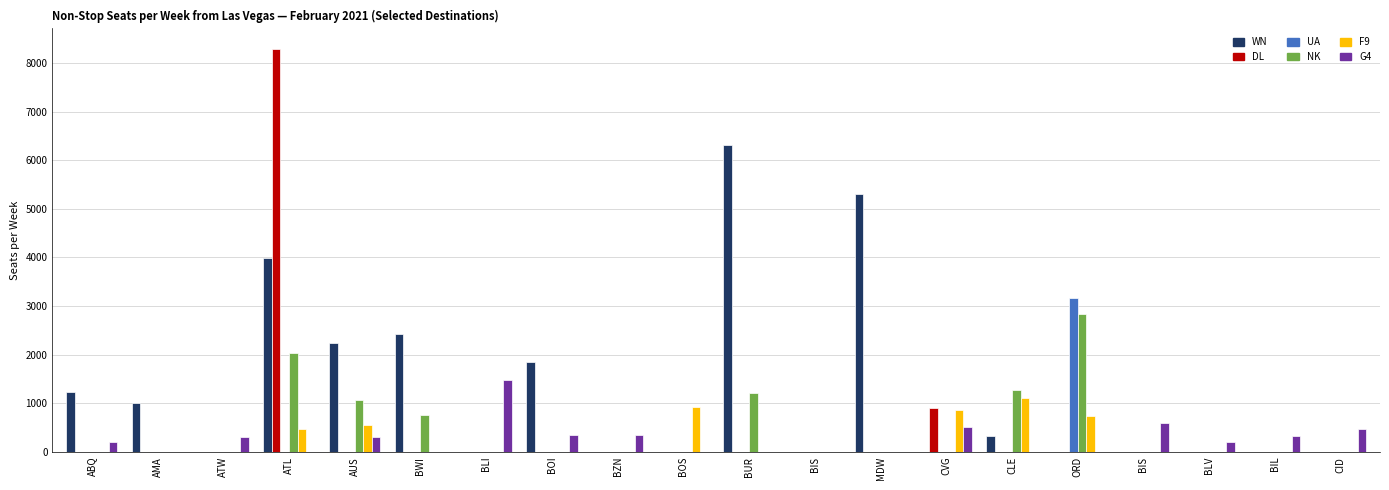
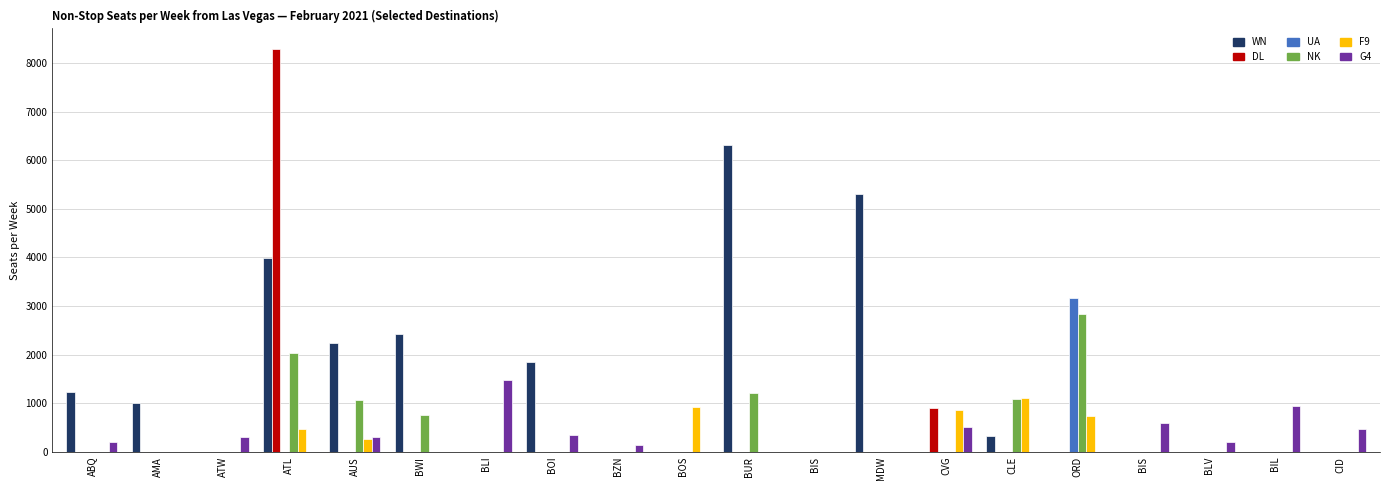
  {
    "WN": {
      "ABQ": 1200,
      "AMA": 1000,
      "ATW": 0,
      "ATL": 4000,
      "AUS": 2200,
      "BWI": 2400,
      "BLI": 0,
      "BOI": 1900,
      "BZN": 0,
      "BOS": 0,
      "BUR": 6300,
      "MDW": 5300,
      "CVG": 0,
      "CLE": 300,
      "ORD": 0,
      "BLV": 0,
      "BIL": 0,
      "CID": 0
    },
    "DL": {
      "ABQ": 0,
      "AMA": 0,
      "ATW": 0,
      "ATL": 8300,
      "AUS": 0,
      "BWI": 0,
      "BLI": 0,
      "BOI": 0,
      "BZN": 0,
      "BOS": 0,
      "BUR": 0,
      "MDW": 0,
      "CVG": 900,
      "CLE": 0,
      "ORD": 0,
      "BLV": 0,
      "BIL": 0,
      "CID": 0
    },
    "UA": {
      "ABQ": 0,
      "AMA": 0,
      "ATW": 0,
      "ATL": 0,
      "AUS": 0,
      "BWI": 0,
      "BLI": 0,
      "BOI": 0,
      "BZN": 0,
      "BOS": 0,
      "BUR": 0,
      "MDW": 0,
      "CVG": 0,
      "CLE": 0,
      "ORD": 3200,
      "BLV": 0,
      "BIL": 0,
      "CID": 0
    },
    "NK": {
      "ABQ": 0,
      "AMA": 0,
      "ATW": 0,
      "ATL": 2000,
      "AUS": 1100,
      "BWI": 800,
      "BLI": 0,
      "BOI": 0,
      "BZN": 0,
      "BOS": 0,
      "BUR": 1200,
      "MDW": 0,
      "CVG": 0,
-     "CLE": 1300,
+     "CLE": 1100,
      "ORD": 2800,
      "BLV": 0,
      "BIL": 0,
      "CID": 0
    },
    "F9": {
      "ABQ": 0,
      "AMA": 0,
      "ATW": 0,
      "ATL": 500,
-     "AUS": 600,
+     "AUS": 300,
      "BWI": 0,
      "BLI": 0,
      "BOI": 0,
      "BZN": 0,
      "BOS": 900,
      "BUR": 0,
      "MDW": 0,
      "CVG": 900,
      "CLE": 1100,
      "ORD": 700,
      "BLV": 0,
      "BIL": 0,
      "CID": 0
    },
    "G4": {
      "ABQ": 200,
      "AMA": 0,
      "ATW": 300,
      "ATL": 0,
      "AUS": 300,
      "BWI": 0,
      "BLI": 1500,
      "BOI": 300,
-     "BZN": 400,
+     "BZN": 100,
      "BOS": 0,
      "BUR": 0,
      "MDW": 0,
      "CVG": 500,
      "CLE": 0,
      "ORD": 0,
      "BLV": 200,
-     "BIL": 300,
+     "BIL": 900,
      "CID": 500
    }
  }
